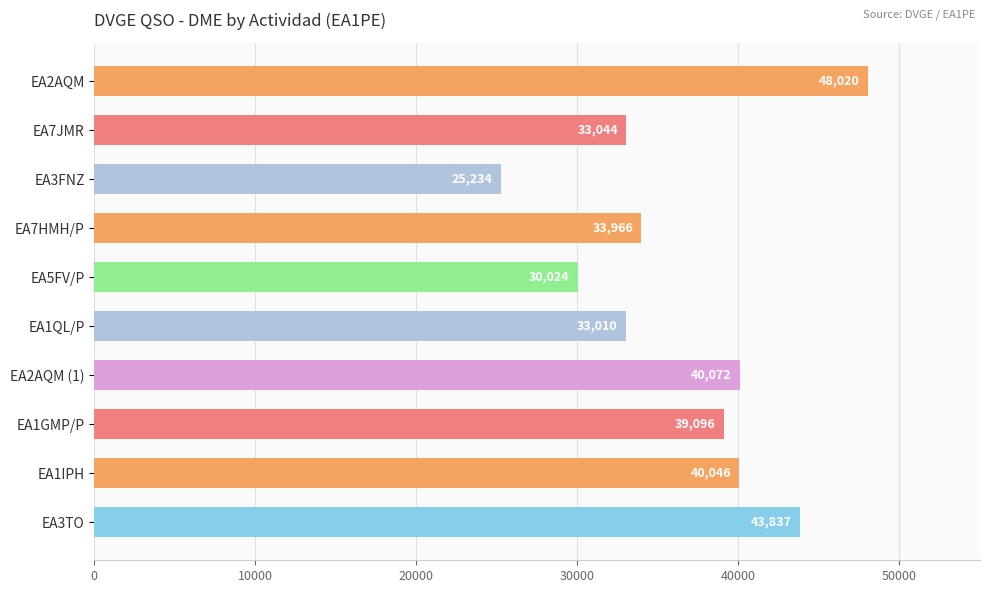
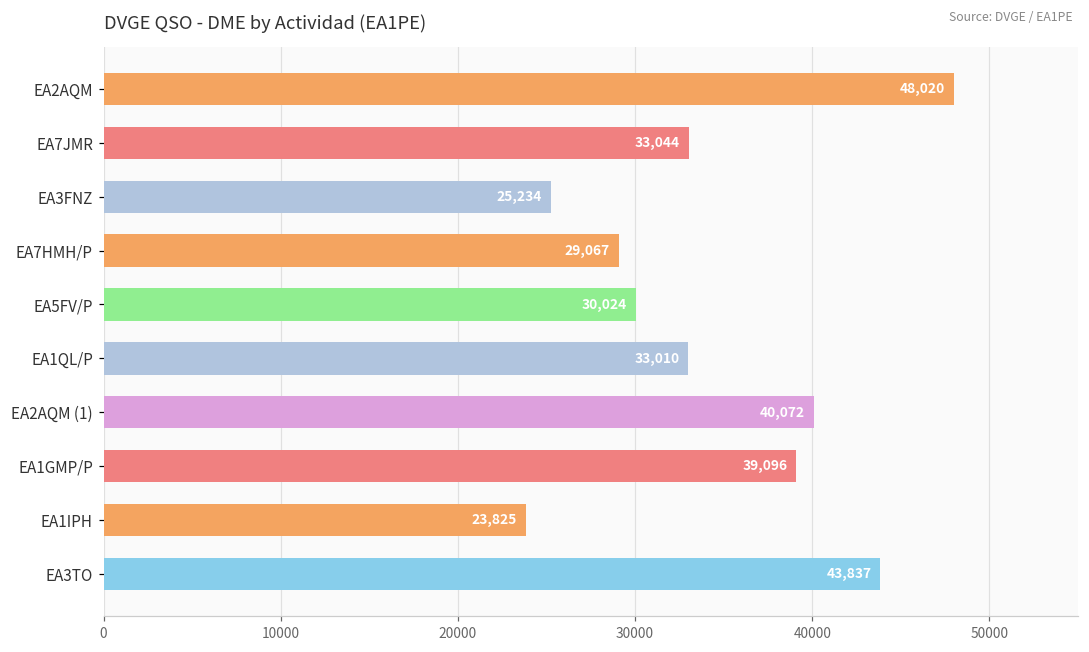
  {
    "EA2AQM": "48,020",
    "EA7JMR": "33,044",
    "EA3FNZ": "25,234",
-   "EA7HMH/P": "33,966",
+   "EA7HMH/P": "29,067",
    "EA5FV/P": "30,024",
    "EA1QL/P": "33,010",
    "EA2AQM (1)": "40,072",
    "EA1GMP/P": "39,096",
-   "EA1IPH": "40,046",
+   "EA1IPH": "23,825",
    "EA3TO": "43,837"
  }
